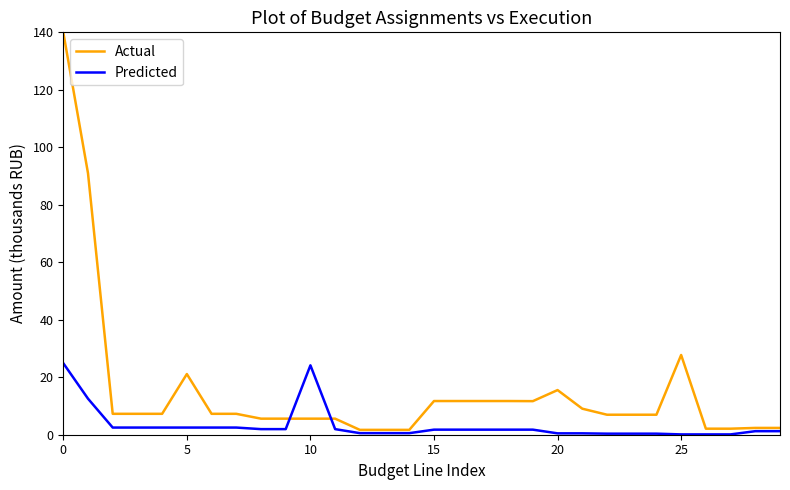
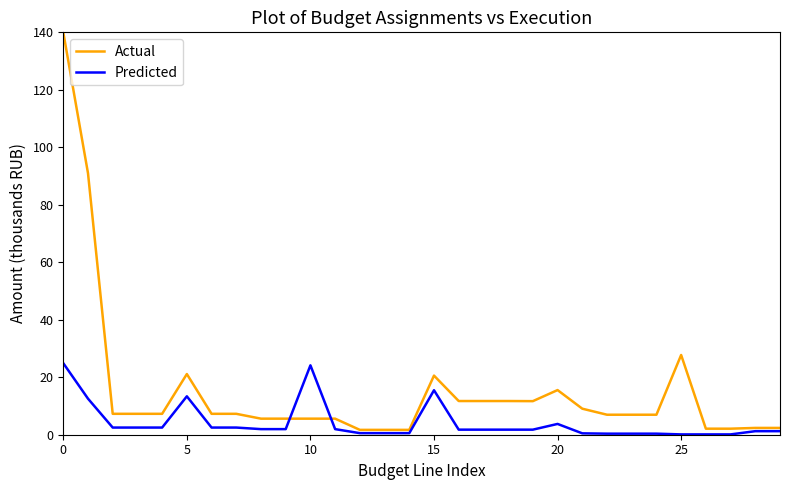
  {
    "Actual": {
      "0": 140,
      "5": 21,
      "10": 6,
-     "15": 12,
+     "15": 21,
      "20": 16,
      "25": 28
    },
    "Predicted": {
      "0": 25,
-     "5": 2,
+     "5": 13,
      "10": 24,
-     "15": 2,
-     "20": 0,
+     "15": 15,
+     "20": 4,
      "25": 0
    }
  }
